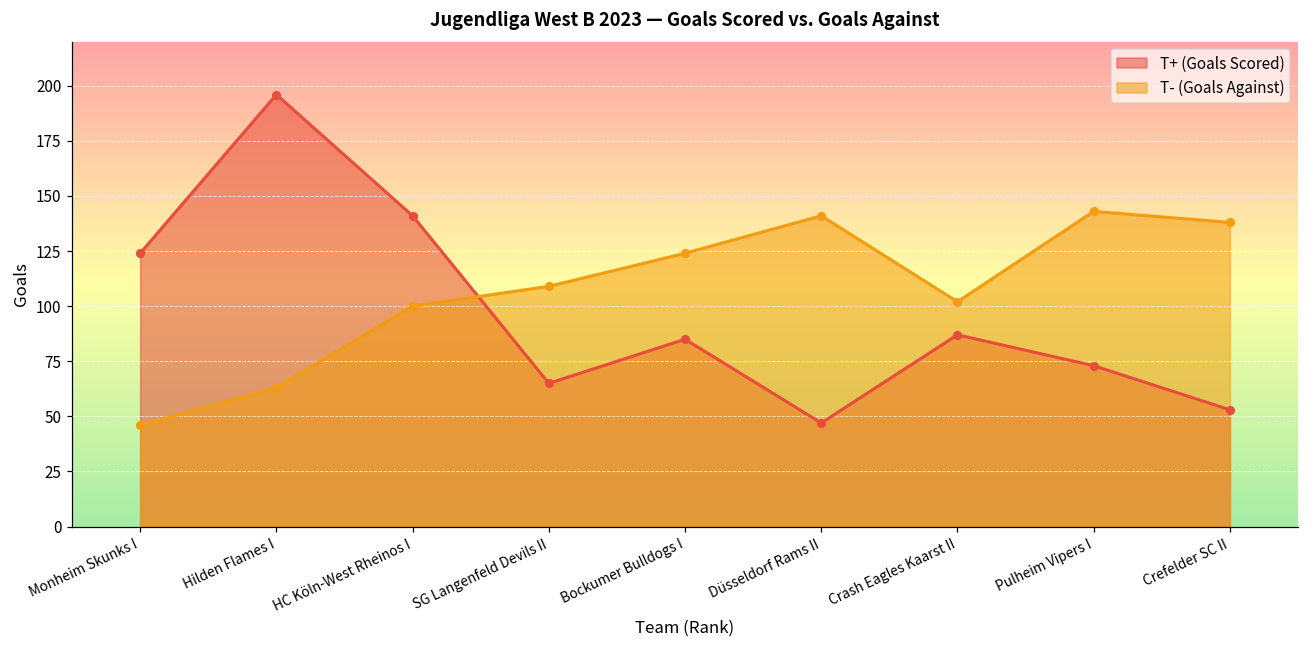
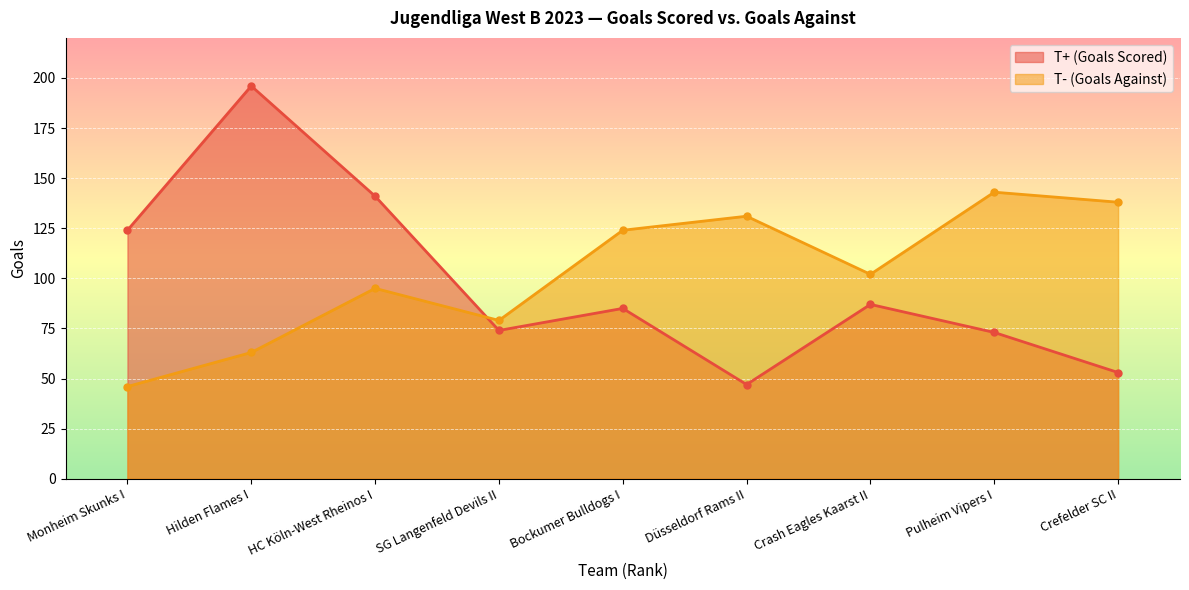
  {
    "T+ (Goals Scored)": {
      "Monheim Skunks I": 124,
      "Hilden Flames I": 196,
      "HC Köln-West Rheinos I": 141,
-     "SG Langenfeld Devils II": 65,
+     "SG Langenfeld Devils II": 74,
      "Bockumer Bulldogs I": 85,
      "Düsseldorf Rams II": 47,
      "Crash Eagles Kaarst II": 87,
      "Pulheim Vipers I": 73,
      "Crefelder SC II": 53
    },
    "T- (Goals Against)": {
      "Monheim Skunks I": 46,
      "Hilden Flames I": 63,
-     "HC Köln-West Rheinos I": 100,
-     "SG Langenfeld Devils II": 109,
+     "HC Köln-West Rheinos I": 95,
+     "SG Langenfeld Devils II": 79,
      "Bockumer Bulldogs I": 124,
-     "Düsseldorf Rams II": 141,
+     "Düsseldorf Rams II": 131,
      "Crash Eagles Kaarst II": 102,
      "Pulheim Vipers I": 143,
      "Crefelder SC II": 138
    }
  }
